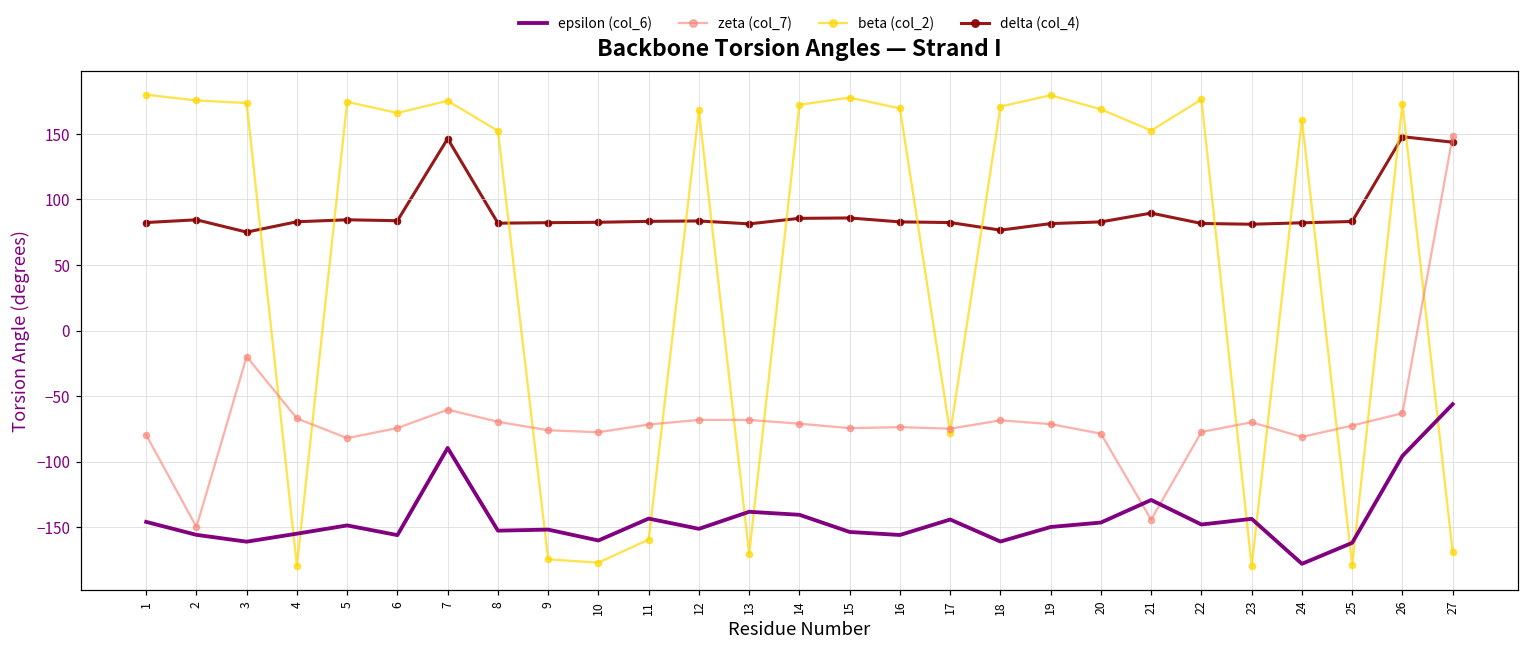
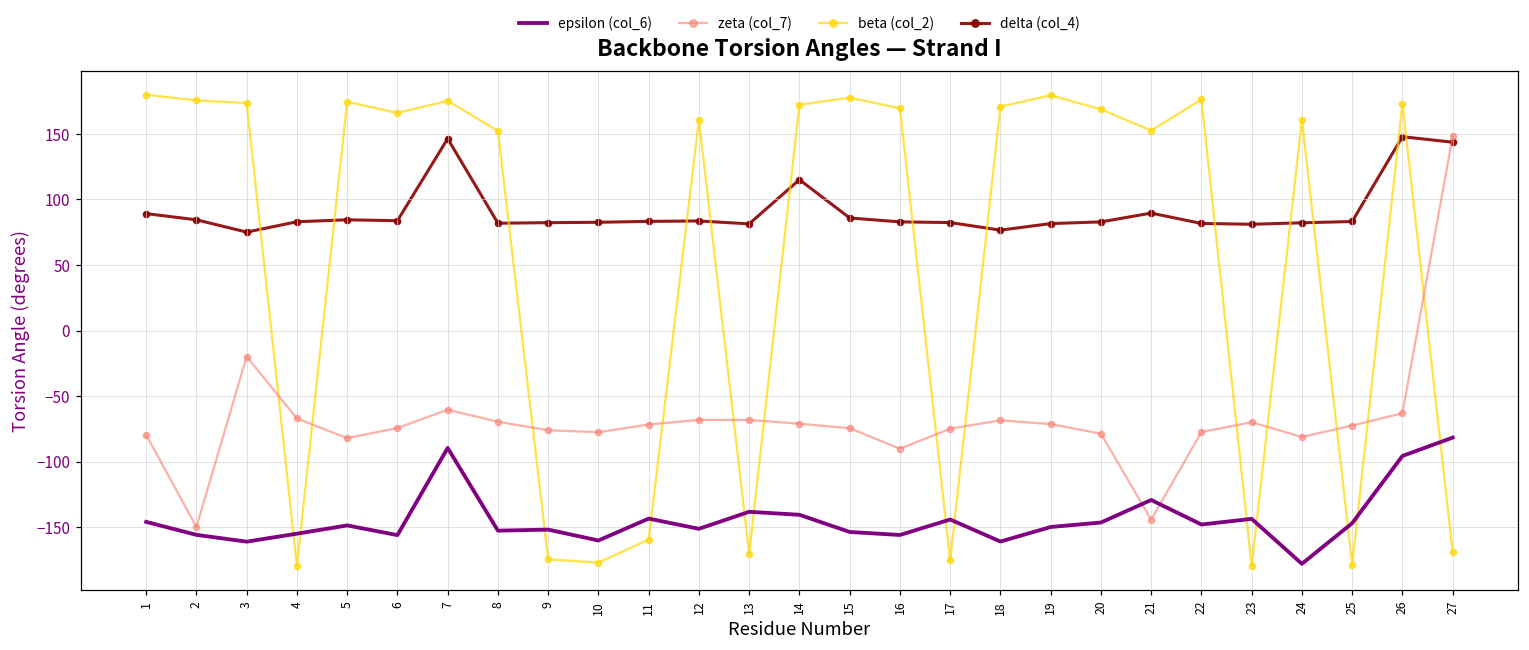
  {
    "epsilon (col_6)": {
      "1": -146,
      "2": -156,
      "3": -161,
      "4": -155,
      "5": -149,
      "6": -156,
      "7": -90,
      "8": -153,
      "9": -152,
      "10": -160,
      "11": -144,
      "12": -151,
      "13": -138,
      "14": -141,
      "15": -154,
      "16": -156,
      "17": -144,
      "18": -161,
      "19": -150,
      "20": -147,
      "21": -129,
      "22": -148,
      "23": -144,
      "24": -178,
-     "25": -162,
+     "25": -147,
      "26": -96,
-     "27": -56
+     "27": -82
    },
    "zeta (col_7)": {
      "1": -80,
      "2": -150,
      "3": -20,
      "4": -67,
      "5": -82,
      "6": -74,
      "7": -60,
      "8": -70,
      "9": -76,
      "10": -78,
      "11": -72,
      "12": -68,
      "13": -68,
      "14": -71,
      "15": -75,
-     "16": -74,
+     "16": -90,
      "17": -75,
      "18": -69,
      "19": -71,
      "20": -79,
      "21": -144,
      "22": -77,
      "23": -70,
      "24": -81,
      "25": -73,
      "26": -63,
      "27": 148
    },
    "beta (col_2)": {
      "1": 180,
      "2": 176,
      "3": 174,
      "4": -180,
      "5": 175,
      "6": 166,
      "7": 175,
      "8": 152,
      "9": -175,
      "10": -177,
      "11": -160,
-     "12": 168,
+     "12": 161,
      "13": -170,
      "14": 172,
      "15": 178,
      "16": 170,
-     "17": -78,
+     "17": -175,
      "18": 171,
      "19": 180,
      "20": 169,
      "21": 153,
      "22": 176,
      "23": -180,
      "24": 161,
      "25": -179,
      "26": 173,
      "27": -169
    },
    "delta (col_4)": {
-     "1": 82,
+     "1": 89,
      "2": 85,
      "3": 75,
      "4": 83,
      "5": 85,
      "6": 84,
      "7": 146,
      "8": 82,
      "9": 82,
      "10": 83,
      "11": 83,
      "12": 84,
      "13": 81,
-     "14": 86,
+     "14": 115,
      "15": 86,
      "16": 83,
      "17": 82,
      "18": 77,
      "19": 82,
      "20": 83,
      "21": 90,
      "22": 82,
      "23": 81,
      "24": 82,
      "25": 83,
      "26": 148,
      "27": 144
    }
  }
